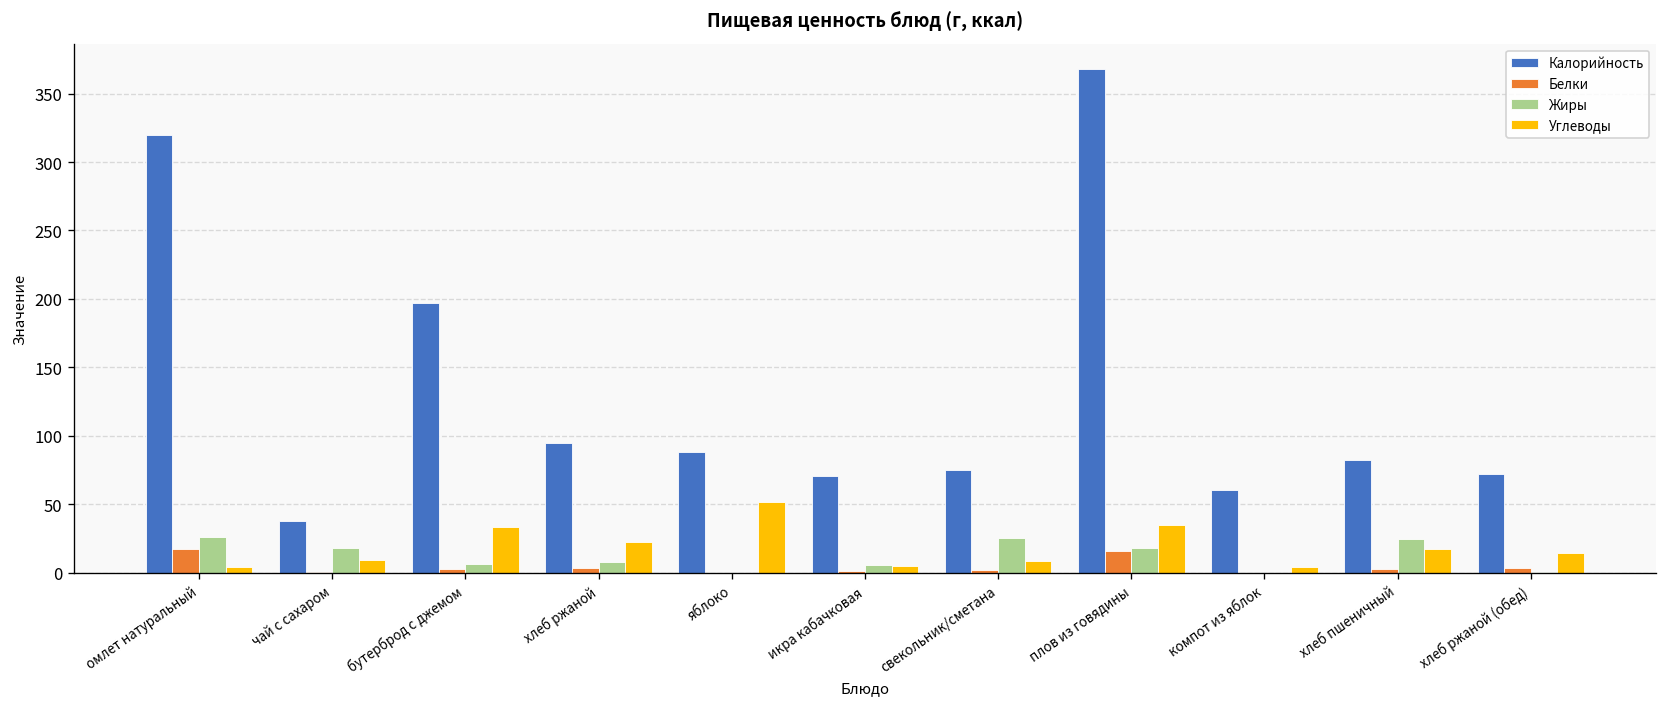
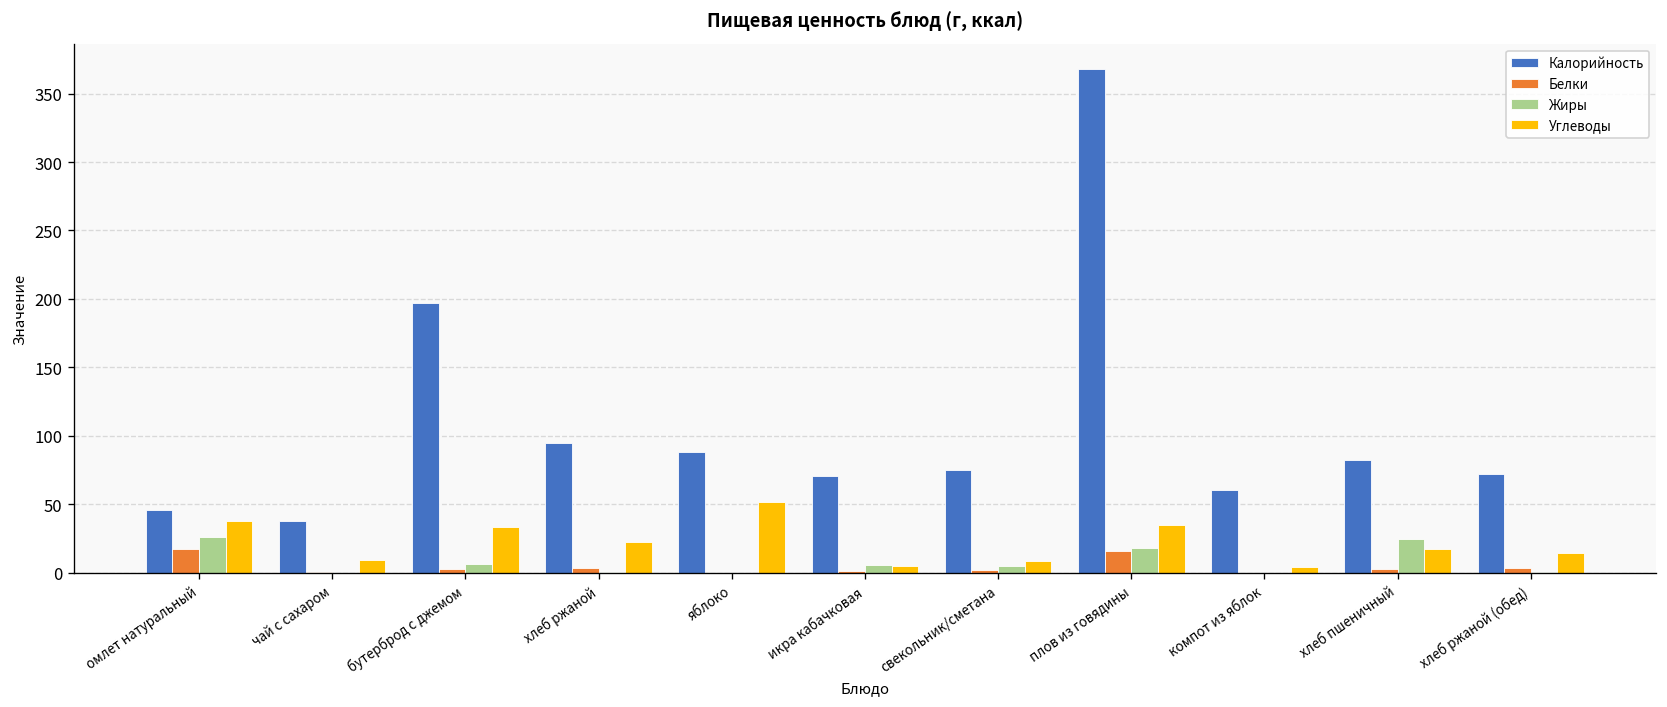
  {
    "Калорийность": {
-     "омлет натуральный": 320,
+     "омлет натуральный": 46,
      "чай с сахаром": 38,
      "бутерброд с джемом": 197,
      "хлеб ржаной": 95,
      "яблоко": 88,
      "икра кабачковая": 71,
      "свекольник/сметана": 75,
      "плов из говядины": 368,
      "компот из яблок": 60,
      "хлеб пшеничный": 82,
      "хлеб ржаной (обед)": 72
    },
    "Белки": {
      "омлет натуральный": 17,
      "бутерброд с джемом": 3,
      "хлеб ржаной": 3,
      "яблоко": 0,
      "плов из говядины": 16,
      "компот из яблок": 0,
      "хлеб пшеничный": 3,
      "хлеб ржаной (обед)": 3
    },
    "Жиры": {
      "омлет натуральный": 26,
-     "чай с сахаром": 18,
+     "чай с сахаром": 0,
      "бутерброд с джемом": 6,
-     "хлеб ржаной": 8,
+     "хлеб ржаной": 1,
      "яблоко": 0,
      "икра кабачковая": 5,
-     "свекольник/сметана": 25,
+     "свекольник/сметана": 5,
      "плов из говядины": 18,
      "компот из яблок": 0,
      "хлеб пшеничный": 24
    },
    "Углеводы": {
-     "омлет натуральный": 4,
+     "омлет натуральный": 38,
      "чай с сахаром": 9,
      "бутерброд с джемом": 33,
      "хлеб ржаной": 22,
      "яблоко": 52,
      "икра кабачковая": 5,
      "свекольник/сметана": 9,
      "плов из говядины": 35,
      "компот из яблок": 4,
      "хлеб пшеничный": 17,
      "хлеб ржаной (обед)": 14
    }
  }
